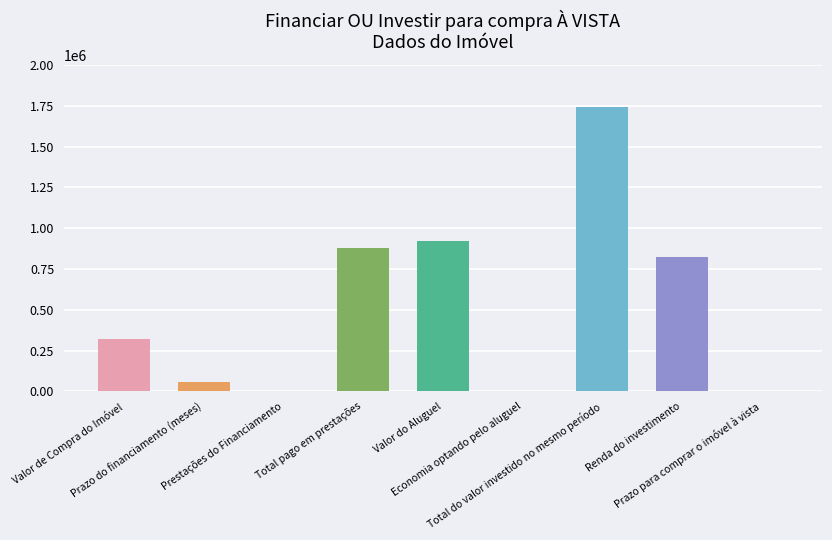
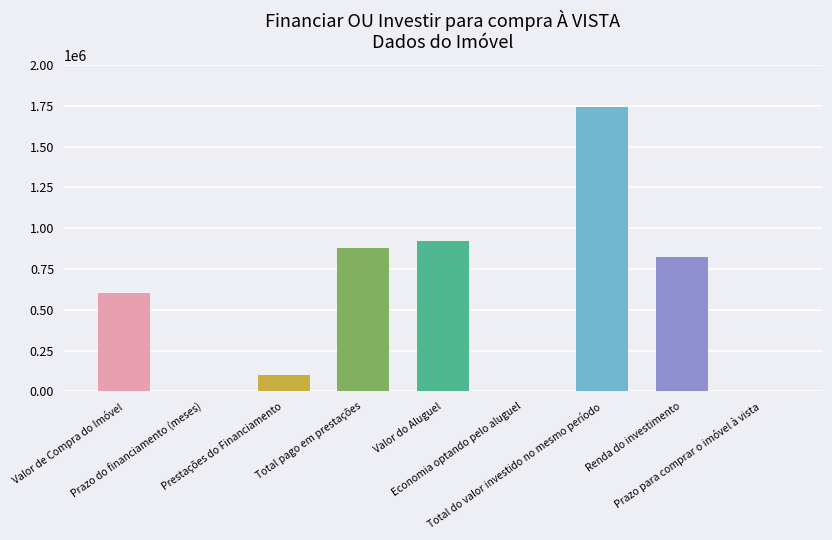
  {
-   "Valor de Compra do Imóvel": 320000,
-   "Prazo do financiamento (meses)": 60000,
-   "Prestações do Financiamento": 0,
+   "Valor de Compra do Imóvel": 600000,
+   "Prazo do financiamento (meses)": 0,
+   "Prestações do Financiamento": 100000,
    "Total pago em prestações": 880000,
    "Valor do Aluguel": 920000,
    "Total do valor investido no mesmo período": 1740000,
    "Renda do investimento": 820000
  }
